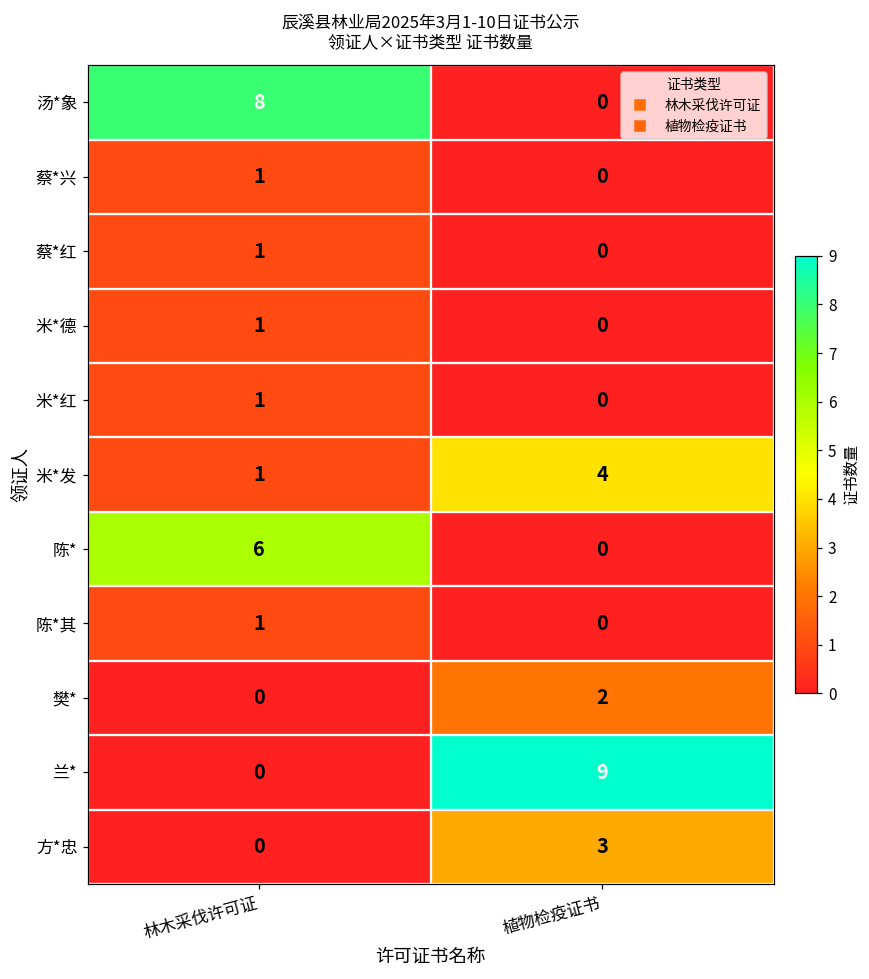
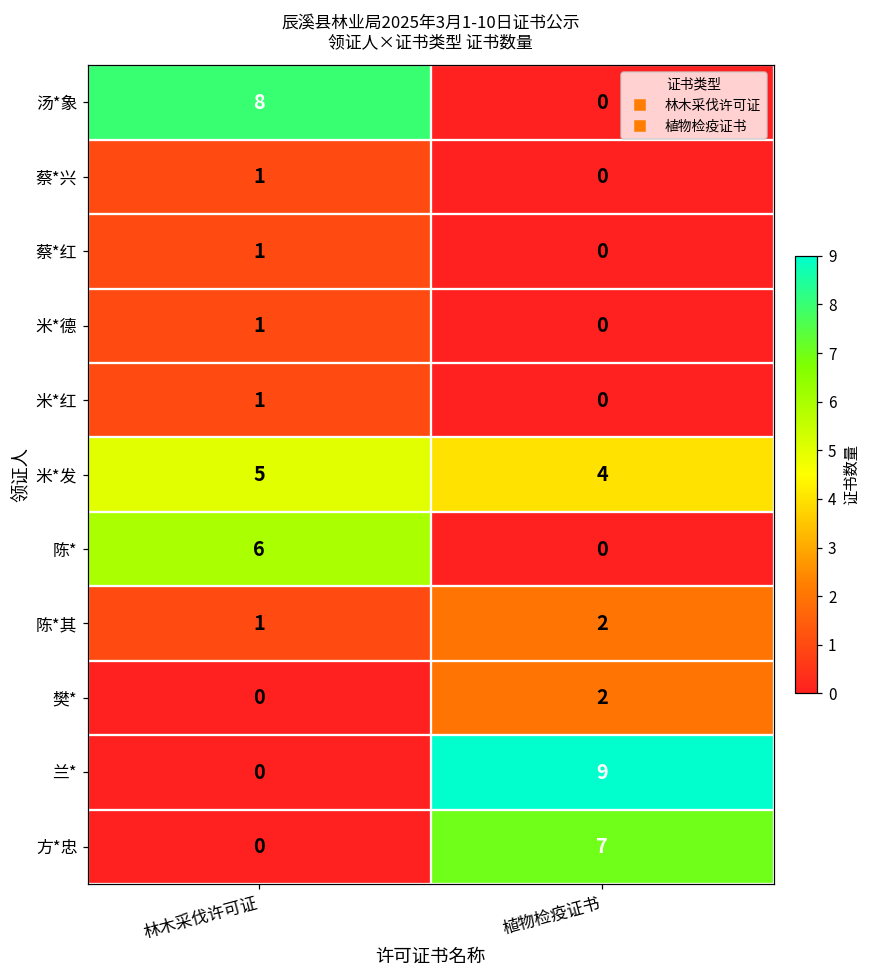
  {
    "汤*象": {
      "林木采伐许可证": 8,
      "植物检疫证书": 0
    },
    "蔡*兴": {
      "林木采伐许可证": 1,
      "植物检疫证书": 0
    },
    "蔡*红": {
      "林木采伐许可证": 1,
      "植物检疫证书": 0
    },
    "米*德": {
      "林木采伐许可证": 1,
      "植物检疫证书": 0
    },
    "米*红": {
      "林木采伐许可证": 1,
      "植物检疫证书": 0
    },
    "米*发": {
-     "林木采伐许可证": 1,
+     "林木采伐许可证": 5,
      "植物检疫证书": 4
    },
    "陈*": {
      "林木采伐许可证": 6,
      "植物检疫证书": 0
    },
    "陈*其": {
      "林木采伐许可证": 1,
-     "植物检疫证书": 0
+     "植物检疫证书": 2
    },
    "樊*": {
      "林木采伐许可证": 0,
      "植物检疫证书": 2
    },
    "兰*": {
      "林木采伐许可证": 0,
      "植物检疫证书": 9
    },
    "方*忠": {
      "林木采伐许可证": 0,
-     "植物检疫证书": 3
+     "植物检疫证书": 7
    }
  }
